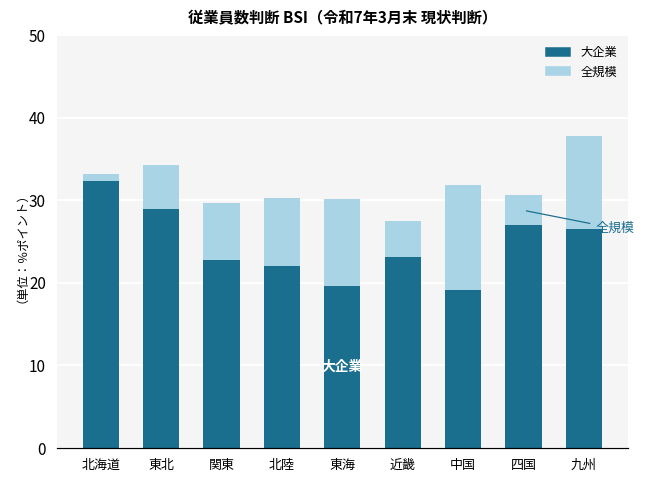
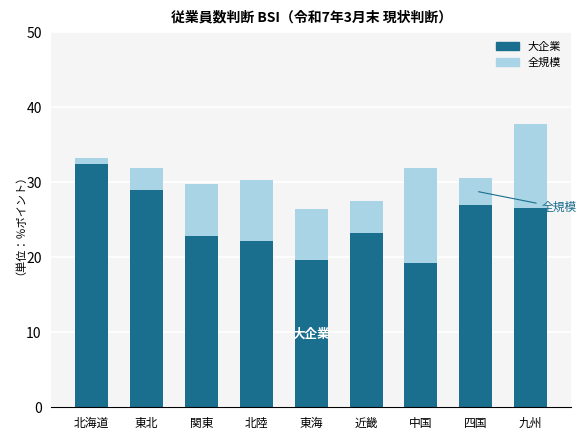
  {
    "全規模": {
      "北海道": 33,
-     "東北": 34,
+     "東北": 32,
      "関東": 30,
      "北陸": 30,
-     "東海": 30,
+     "東海": 26,
      "近畿": 28,
      "中国": 32,
      "四国": 31,
      "九州": 38
    }
  }
